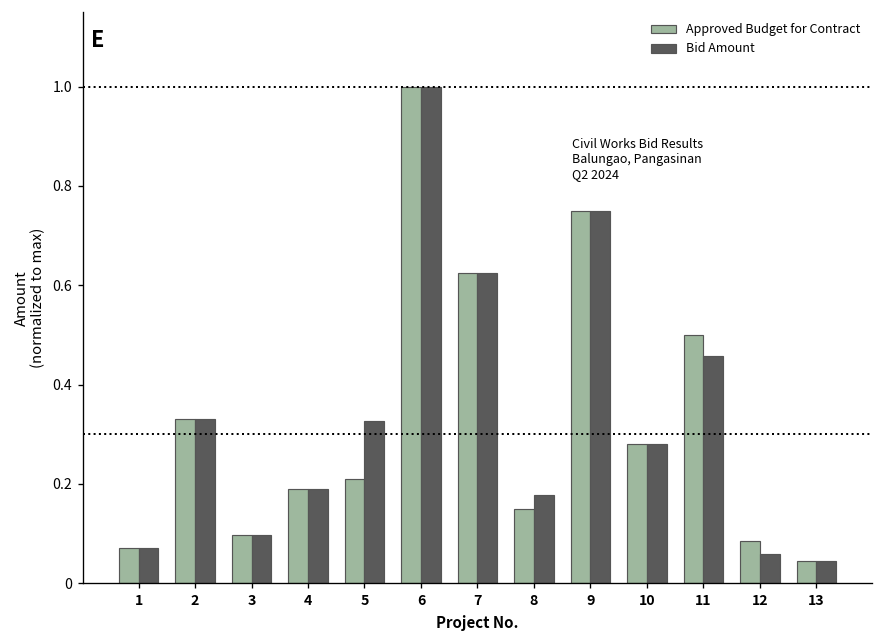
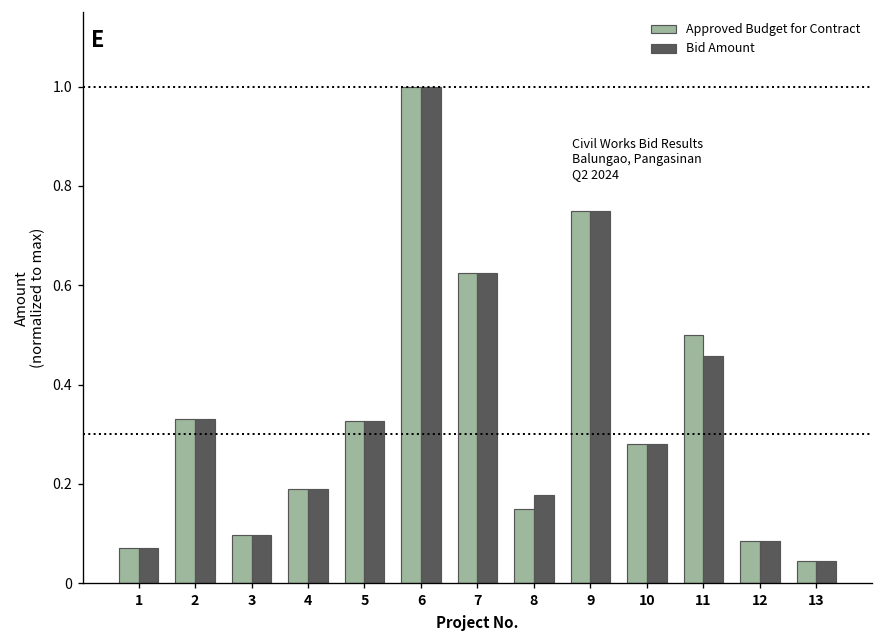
  {
    "Approved Budget for Contract": {
      "1": 0.07,
      "2": 0.33,
      "3": 0.10,
      "4": 0.19,
-     "5": 0.21,
+     "5": 0.33,
      "6": 1.00,
      "7": 0.63,
      "8": 0.15,
      "9": 0.75,
      "10": 0.28,
      "11": 0.50,
      "12": 0.08,
      "13": 0.05
    },
    "Bid Amount": {
      "1": 0.07,
      "2": 0.33,
      "3": 0.10,
      "4": 0.19,
      "5": 0.33,
      "6": 1.00,
      "7": 0.62,
      "8": 0.18,
      "9": 0.75,
      "10": 0.28,
      "11": 0.46,
-     "12": 0.06,
+     "12": 0.08,
      "13": 0.05
    }
  }
